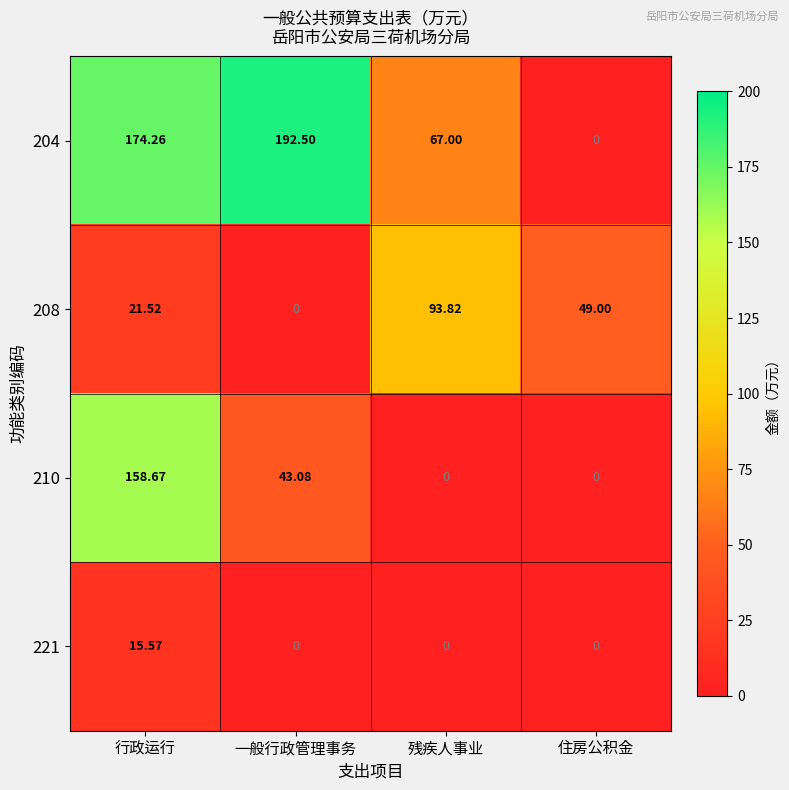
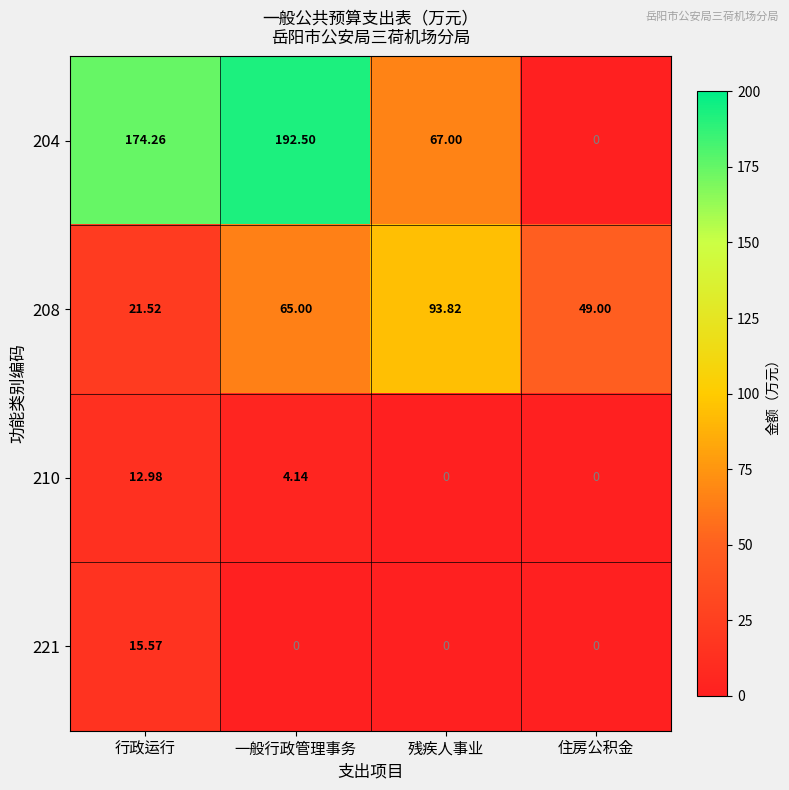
  {
    "204": {
      "行政运行": 174.26,
      "一般行政管理事务": 192.50,
      "残疾人事业": 67.00,
      "住房公积金": 0
    },
    "208": {
      "行政运行": 21.52,
-     "一般行政管理事务": 0,
+     "一般行政管理事务": 65.00,
      "残疾人事业": 93.82,
      "住房公积金": 49.00
    },
    "210": {
-     "行政运行": 158.67,
-     "一般行政管理事务": 43.08,
+     "行政运行": 12.98,
+     "一般行政管理事务": 4.14,
      "残疾人事业": 0,
      "住房公积金": 0
    },
    "221": {
      "行政运行": 15.57,
      "一般行政管理事务": 0,
      "残疾人事业": 0,
      "住房公积金": 0
    }
  }
